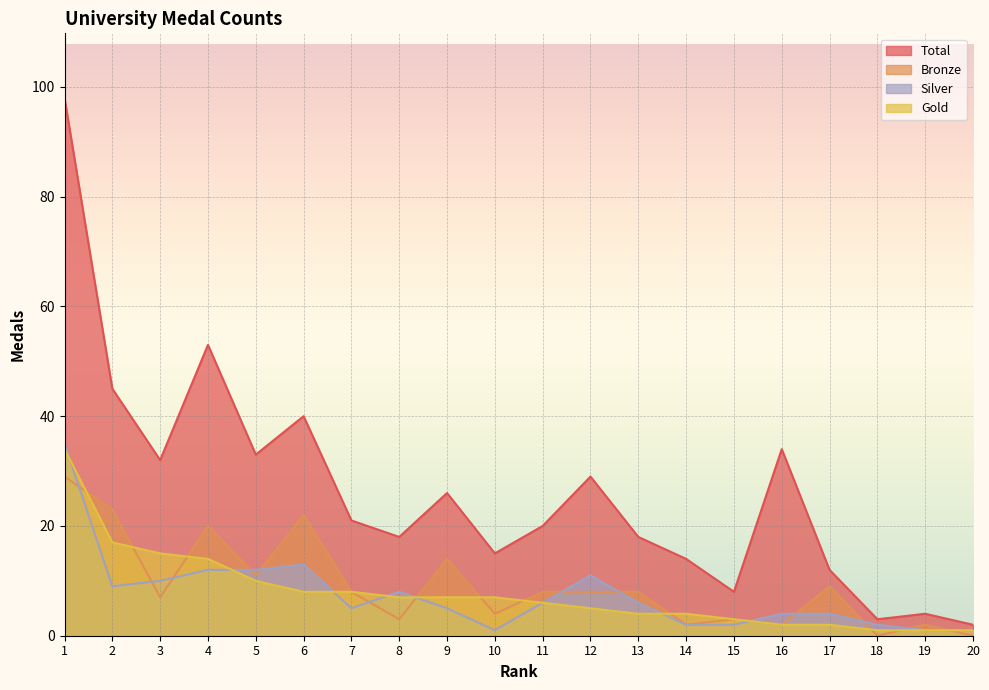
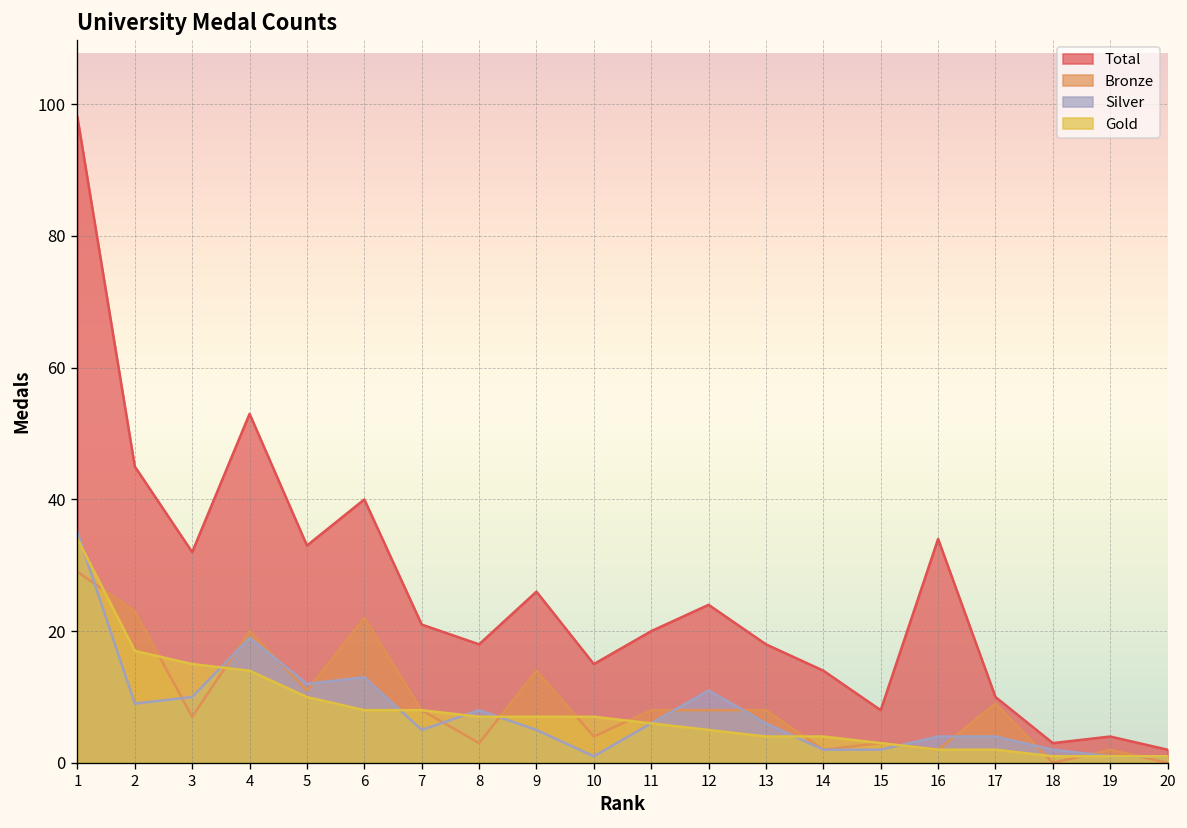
  {
    "Total": {
      "1": 98,
      "2": 45,
      "3": 32,
      "4": 53,
      "5": 33,
      "6": 40,
      "7": 21,
      "8": 18,
      "9": 26,
      "10": 15,
      "11": 20,
-     "12": 29,
+     "12": 24,
      "13": 18,
      "14": 14,
      "15": 8,
      "16": 34,
-     "17": 12,
+     "17": 10,
      "18": 3,
      "19": 4,
      "20": 2
    },
    "Silver": {
      "1": 35,
      "2": 9,
      "3": 10,
-     "4": 12,
+     "4": 19,
      "5": 12,
      "6": 13,
      "7": 5,
      "8": 8,
      "9": 5,
      "10": 1,
      "12": 11,
      "13": 6,
      "15": 2,
      "16": 4,
      "17": 4,
      "18": 2
    }
  }
